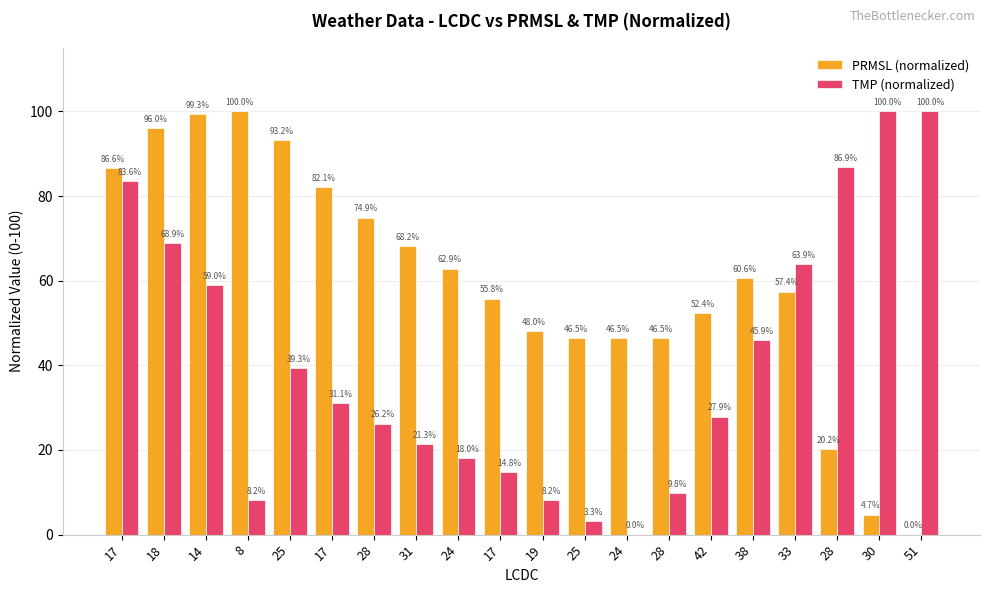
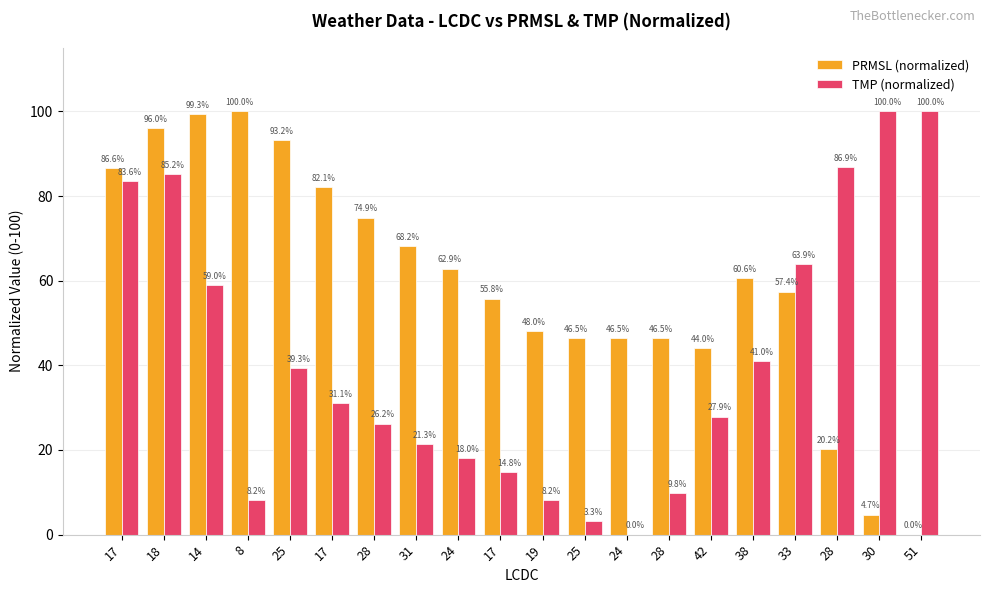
  {
    "PRMSL (normalized)": {
      "18": "96.0%",
      "14": "99.3%",
      "8": "100.0%",
      "31": "68.2%",
      "19": "48.0%",
-     "42": "52.4%",
+     "42": "44.0%",
      "38": "60.6%",
      "33": "57.4%",
      "30": "4.7%",
      "51": "0.0%"
    },
    "TMP (normalized)": {
-     "18": "68.9%",
+     "18": "85.2%",
      "14": "59.0%",
      "8": "8.2%",
      "31": "21.3%",
      "19": "8.2%",
      "42": "27.9%",
-     "38": "45.9%",
+     "38": "41.0%",
      "33": "63.9%",
      "30": "100.0%",
      "51": "100.0%"
    }
  }
